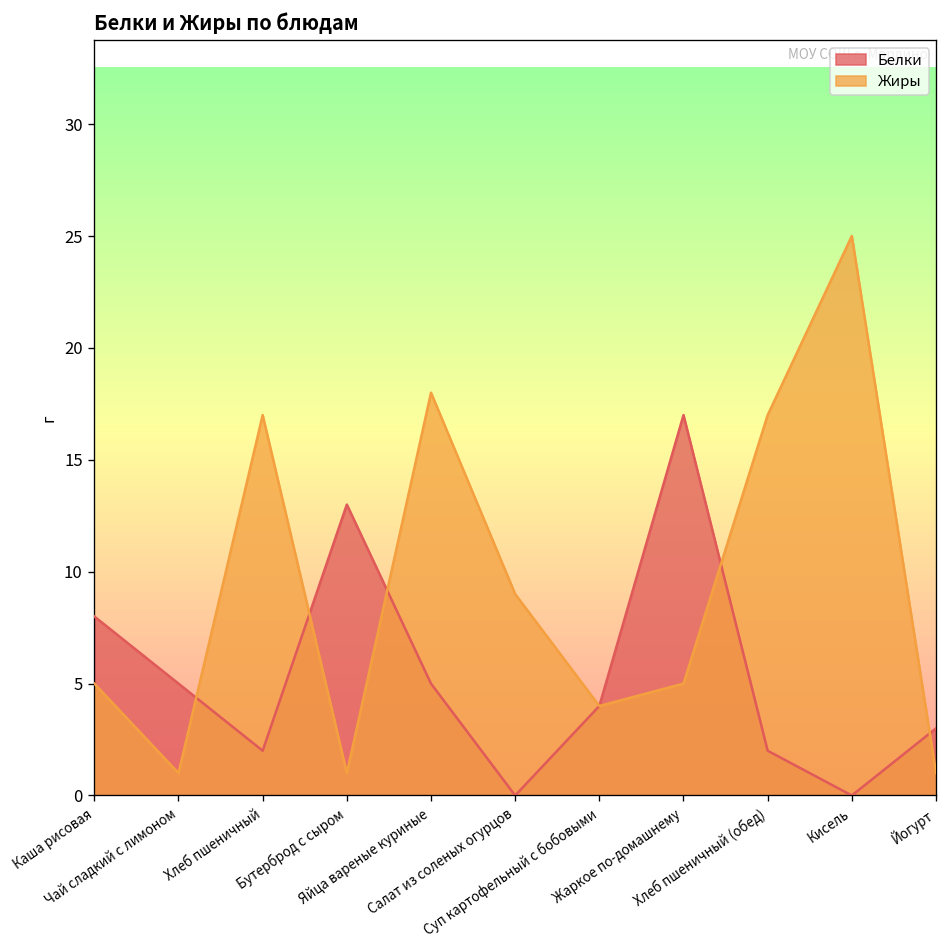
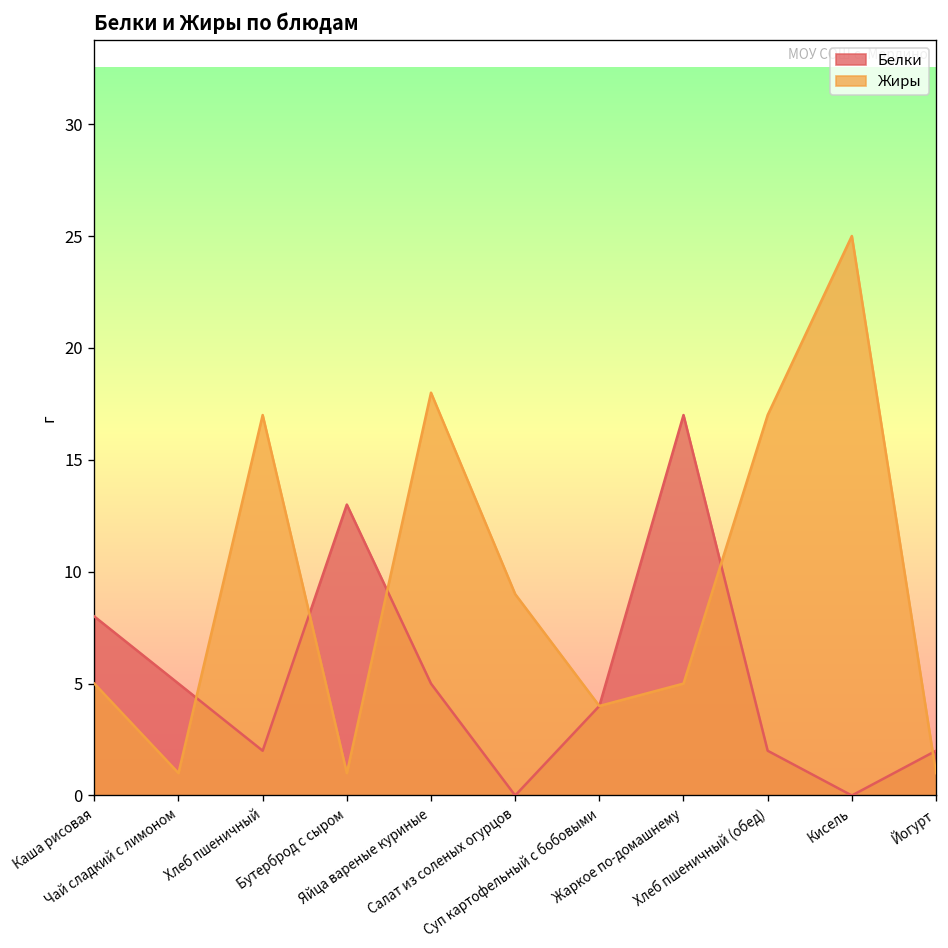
  {
    "Белки": {
      "Каша рисовая": 8,
      "Чай сладкий с лимоном": 5,
      "Хлеб пшеничный": 2,
      "Бутерброд с сыром": 13,
      "Яйца вареные куриные": 5,
      "Салат из соленых огурцов": 0,
      "Жаркое по-домашнему": 17,
      "Хлеб пшеничный (обед)": 2,
      "Кисель": 0,
-     "Йогурт": 3
+     "Йогурт": 2
    },
    "Жиры": {
      "Каша рисовая": 5,
      "Чай сладкий с лимоном": 1,
      "Хлеб пшеничный": 17,
      "Бутерброд с сыром": 1,
      "Яйца вареные куриные": 18,
      "Салат из соленых огурцов": 9,
      "Жаркое по-домашнему": 5,
      "Хлеб пшеничный (обед)": 17,
      "Кисель": 25,
      "Йогурт": 1
    }
  }
